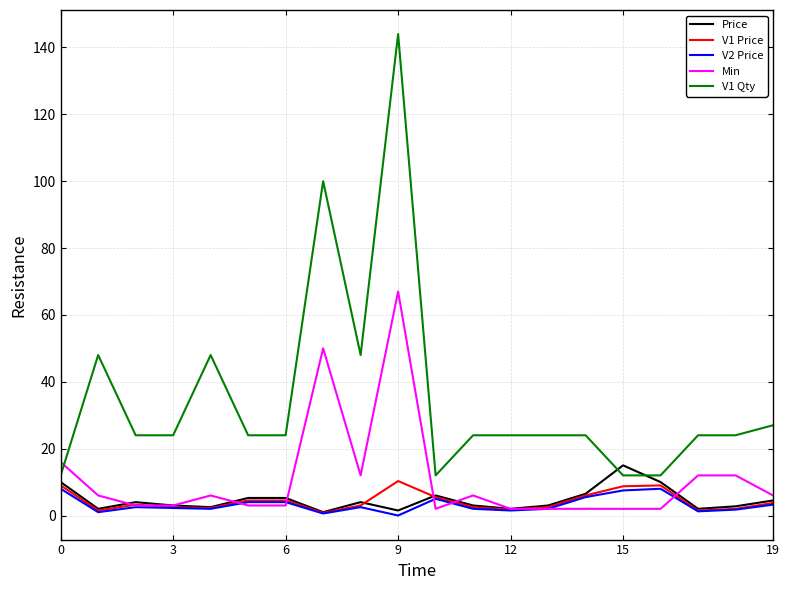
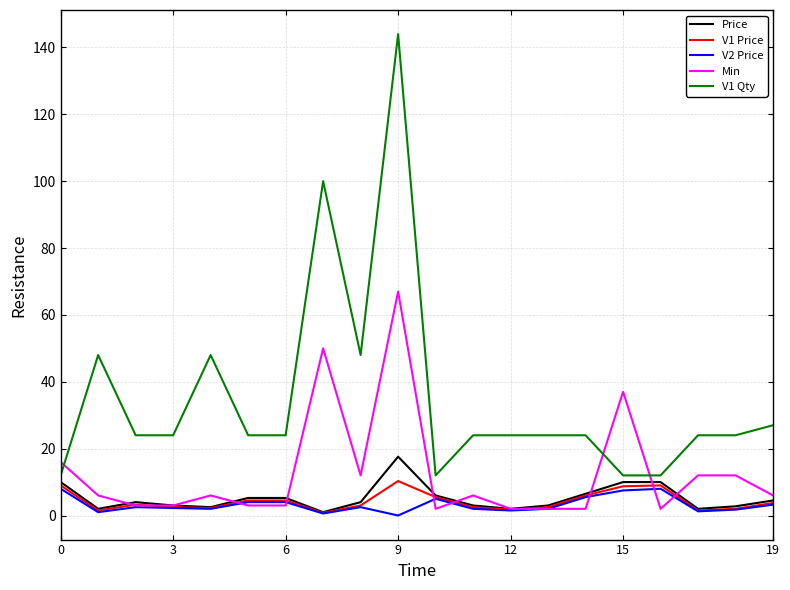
  {
    "Price": {
      "0": 10,
-     "9": 2,
-     "15": 15
+     "9": 18,
+     "15": 10
    },
    "V1 Price": {
      "0": 9,
      "9": 10,
      "15": 9
    },
    "V2 Price": {
      "0": 8,
      "9": 0,
      "15": 8
    },
    "Min": {
      "0": 16,
      "6": 3,
      "9": 67,
-     "15": 2,
+     "15": 37,
      "19": 6
    },
    "V1 Qty": {
      "0": 12,
      "3": 24,
      "6": 24,
      "9": 144,
      "12": 24,
      "15": 12,
      "19": 27
    }
  }
